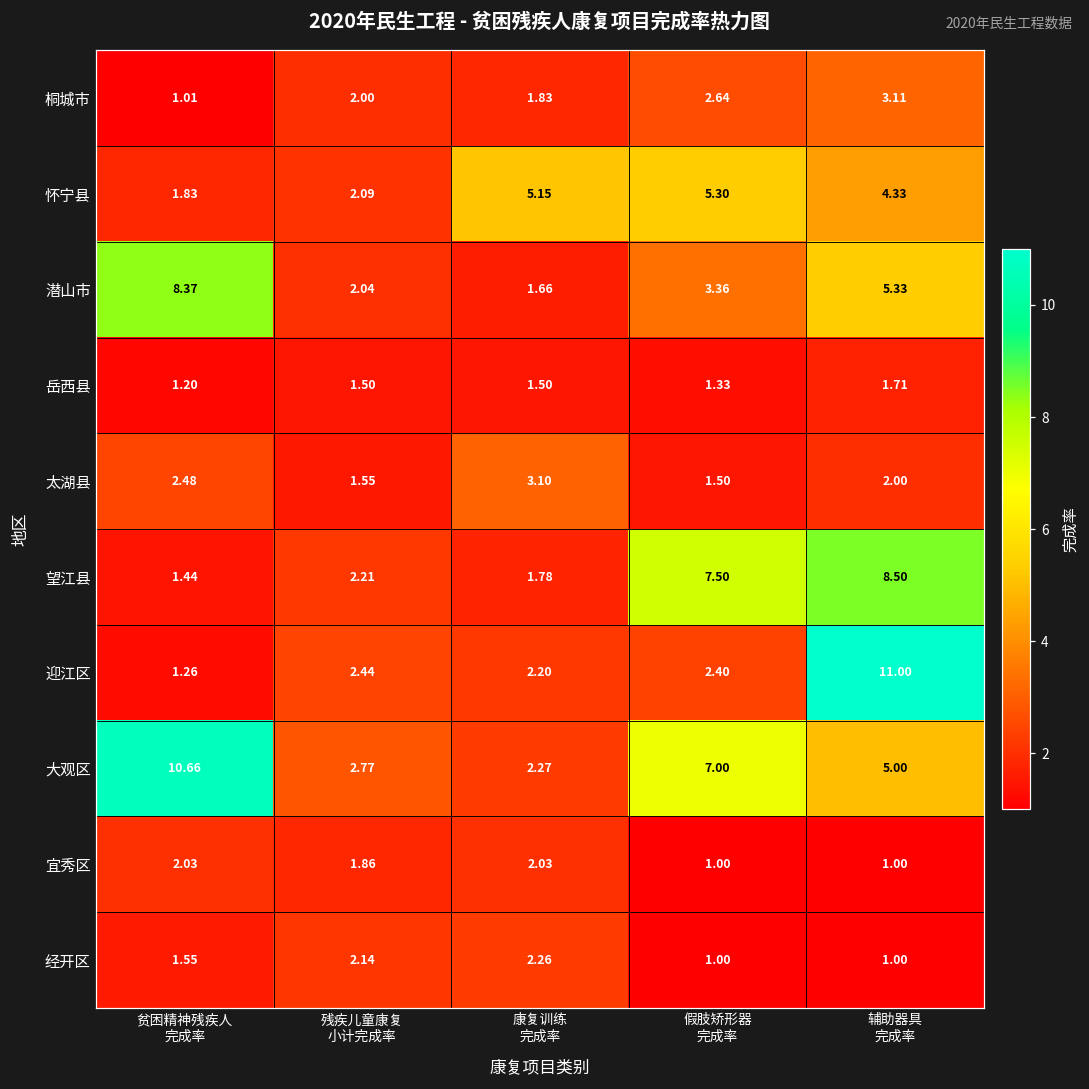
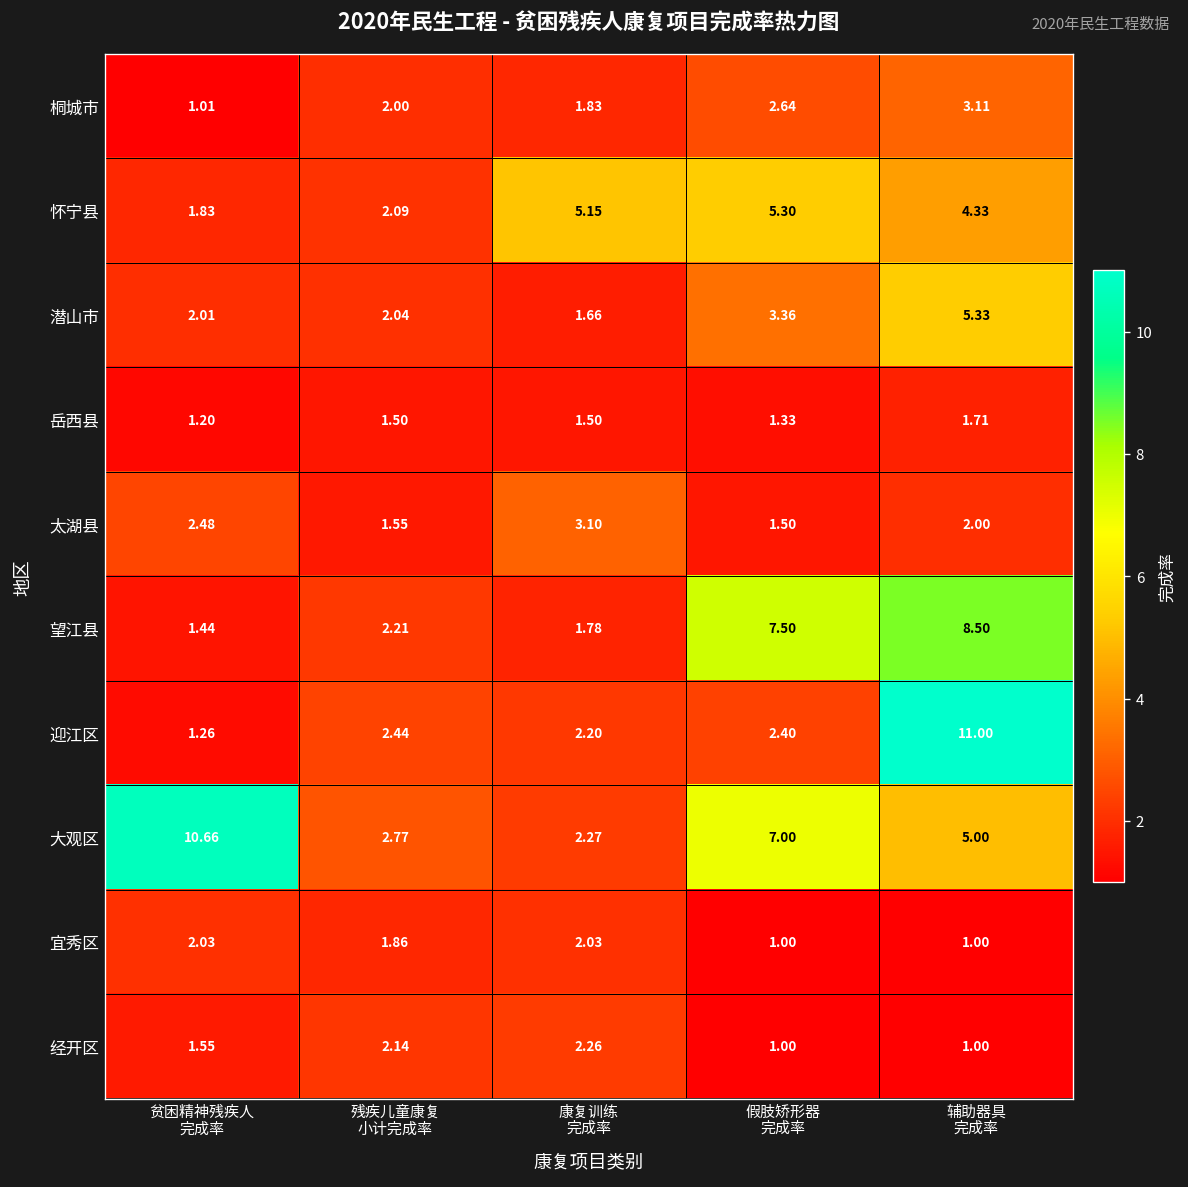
  {
    "桐城市": {
      "贫困精神残疾人 完成率": 1.01,
      "残疾儿童康复 小计完成率": 2.00,
      "康复训练 完成率": 1.83,
      "假肢矫形器 完成率": 2.64,
      "辅助器具 完成率": 3.11
    },
    "怀宁县": {
      "贫困精神残疾人 完成率": 1.83,
      "残疾儿童康复 小计完成率": 2.09,
      "康复训练 完成率": 5.15,
      "假肢矫形器 完成率": 5.30,
      "辅助器具 完成率": 4.33
    },
    "潜山市": {
-     "贫困精神残疾人 完成率": 8.37,
+     "贫困精神残疾人 完成率": 2.01,
      "残疾儿童康复 小计完成率": 2.04,
      "康复训练 完成率": 1.66,
      "假肢矫形器 完成率": 3.36,
      "辅助器具 完成率": 5.33
    },
    "岳西县": {
      "贫困精神残疾人 完成率": 1.20,
      "残疾儿童康复 小计完成率": 1.50,
      "康复训练 完成率": 1.50,
      "假肢矫形器 完成率": 1.33,
      "辅助器具 完成率": 1.71
    },
    "太湖县": {
      "贫困精神残疾人 完成率": 2.48,
      "残疾儿童康复 小计完成率": 1.55,
      "康复训练 完成率": 3.10,
      "假肢矫形器 完成率": 1.50,
      "辅助器具 完成率": 2.00
    },
    "望江县": {
      "贫困精神残疾人 完成率": 1.44,
      "残疾儿童康复 小计完成率": 2.21,
      "康复训练 完成率": 1.78,
      "假肢矫形器 完成率": 7.50,
      "辅助器具 完成率": 8.50
    },
    "迎江区": {
      "贫困精神残疾人 完成率": 1.26,
      "残疾儿童康复 小计完成率": 2.44,
      "康复训练 完成率": 2.20,
      "假肢矫形器 完成率": 2.40,
      "辅助器具 完成率": 11.00
    },
    "大观区": {
      "贫困精神残疾人 完成率": 10.66,
      "残疾儿童康复 小计完成率": 2.77,
      "康复训练 完成率": 2.27,
      "假肢矫形器 完成率": 7.00,
      "辅助器具 完成率": 5.00
    },
    "宜秀区": {
      "贫困精神残疾人 完成率": 2.03,
      "残疾儿童康复 小计完成率": 1.86,
      "康复训练 完成率": 2.03,
      "假肢矫形器 完成率": 1.00,
      "辅助器具 完成率": 1.00
    },
    "经开区": {
      "贫困精神残疾人 完成率": 1.55,
      "残疾儿童康复 小计完成率": 2.14,
      "康复训练 完成率": 2.26,
      "假肢矫形器 完成率": 1.00,
      "辅助器具 完成率": 1.00
    }
  }
